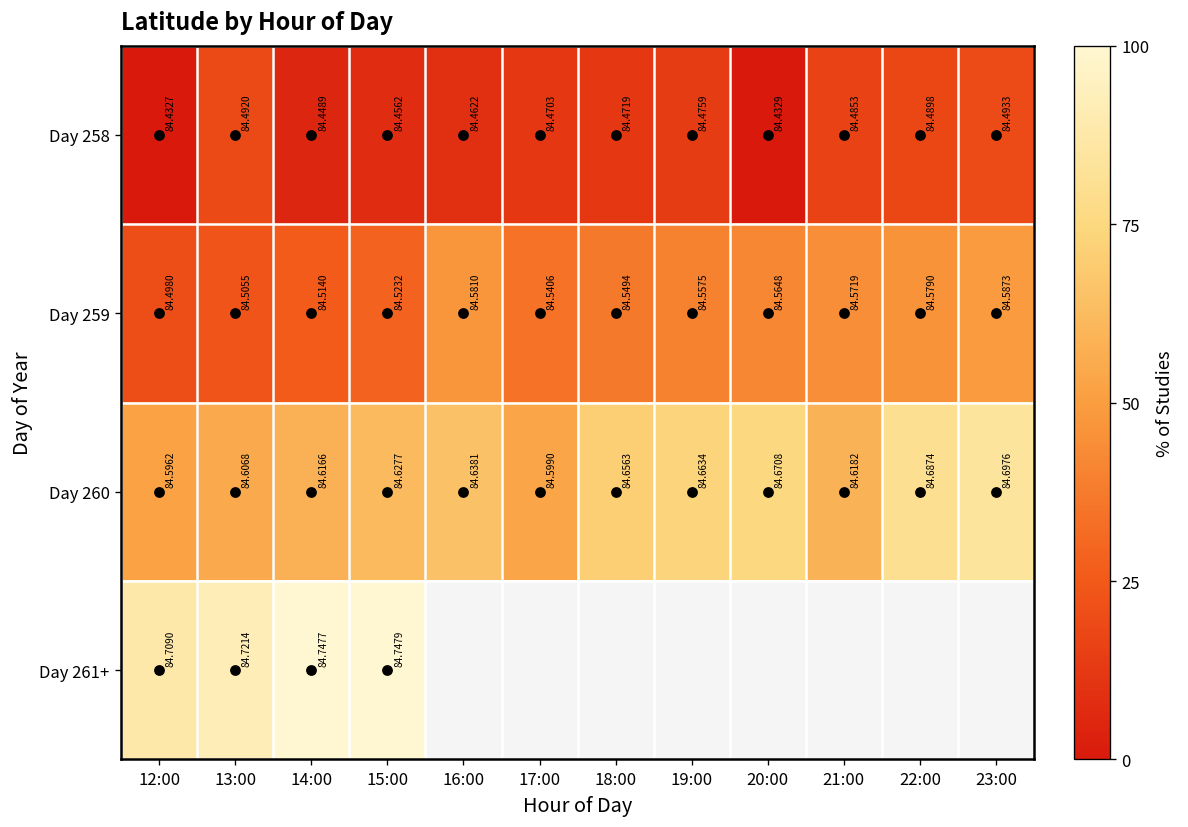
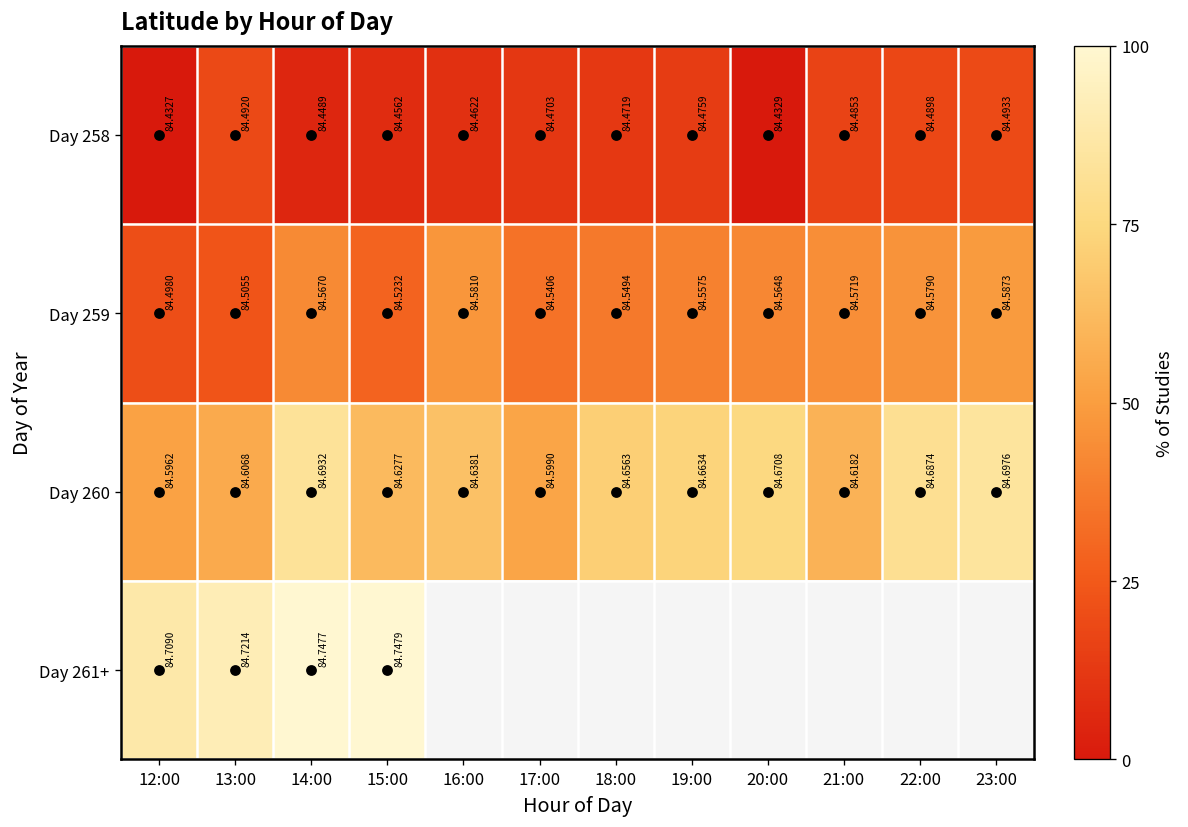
  {
    "Day 258": {
      "12:00": 84.4327,
      "13:00": 84.4920,
      "14:00": 84.4489,
      "15:00": 84.4562,
      "16:00": 84.4622,
      "17:00": 84.4703,
      "18:00": 84.4719,
      "19:00": 84.4759,
      "20:00": 84.4329,
      "21:00": 84.4853,
      "22:00": 84.4898,
      "23:00": 84.4933
    },
    "Day 259": {
      "12:00": 84.4980,
      "13:00": 84.5055,
-     "14:00": 84.5140,
+     "14:00": 84.5670,
      "15:00": 84.5232,
      "16:00": 84.5810,
      "17:00": 84.5406,
      "18:00": 84.5494,
      "19:00": 84.5575,
      "20:00": 84.5648,
      "21:00": 84.5719,
      "22:00": 84.5790,
      "23:00": 84.5873
    },
    "Day 260": {
      "12:00": 84.5962,
      "13:00": 84.6068,
-     "14:00": 84.6166,
+     "14:00": 84.6932,
      "15:00": 84.6277,
      "16:00": 84.6381,
      "17:00": 84.5990,
      "18:00": 84.6563,
      "19:00": 84.6634,
      "20:00": 84.6708,
      "21:00": 84.6182,
      "22:00": 84.6874,
      "23:00": 84.6976
    },
    "Day 261+": {
      "12:00": 84.7090,
      "13:00": 84.7214,
      "14:00": 84.7477,
      "15:00": 84.7479
    }
  }
